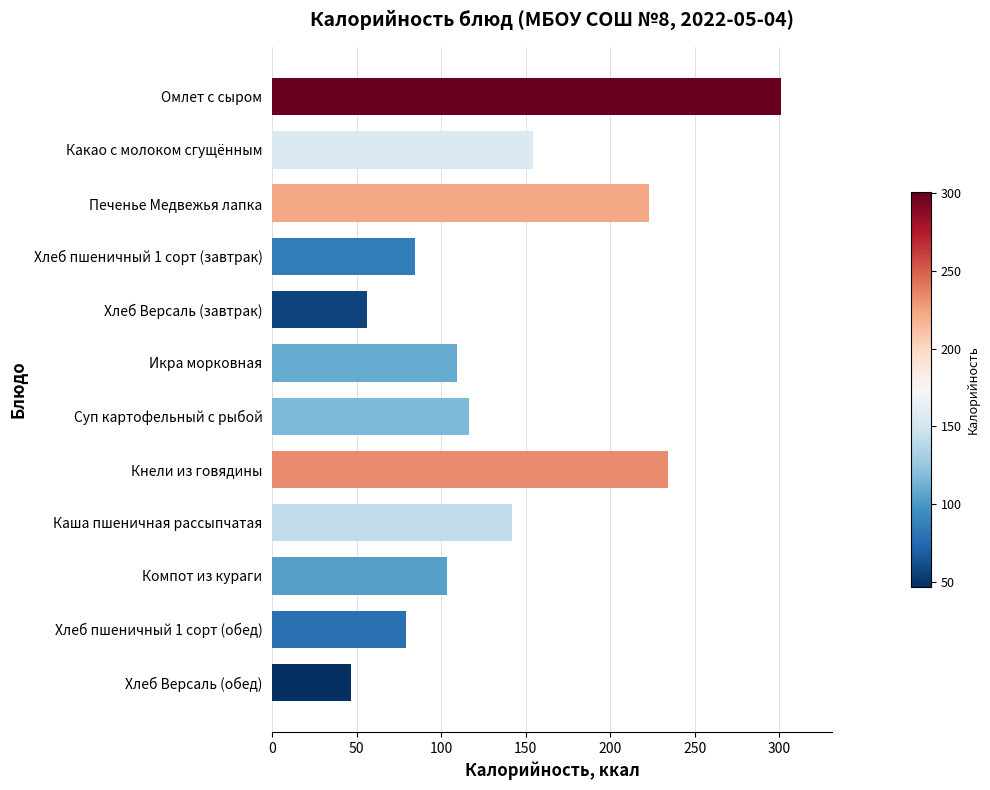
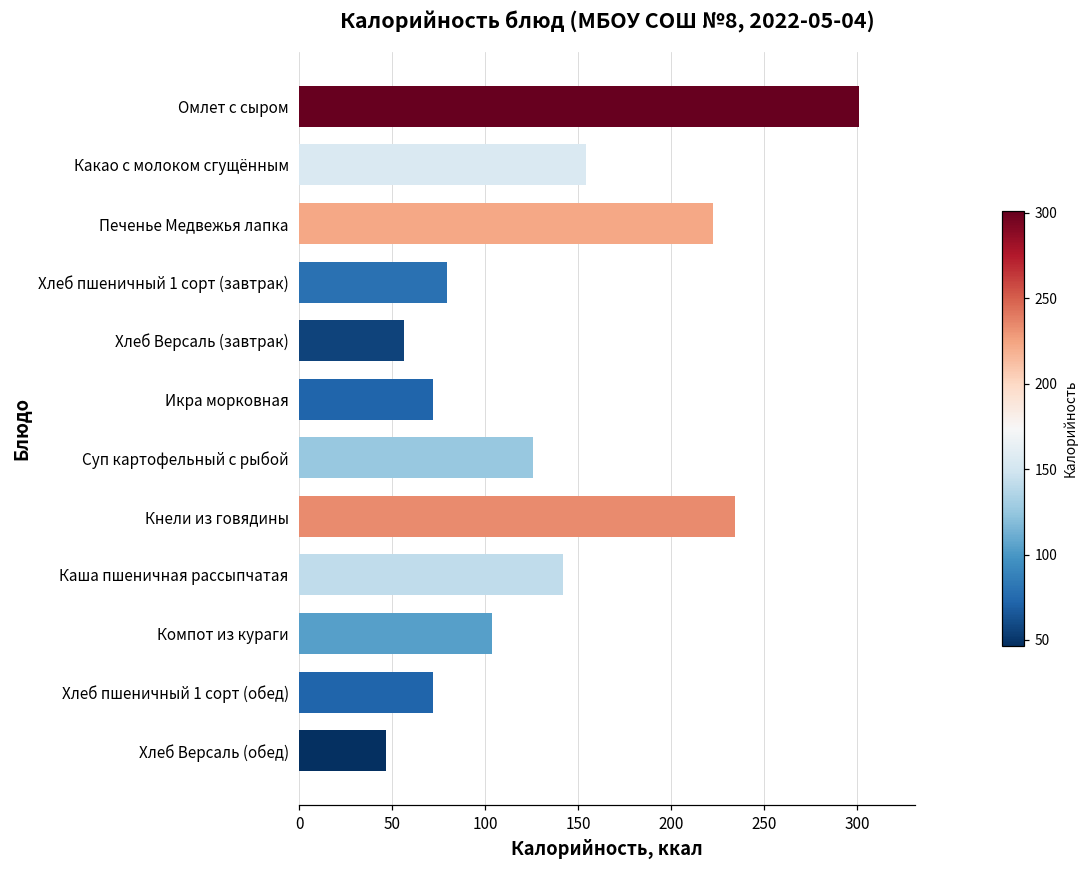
  {
    "Омлет с сыром": 301,
    "Какао с молоком сгущённым": 154,
    "Печенье Медвежья лапка": 223,
-   "Хлеб пшеничный 1 сорт (завтрак)": 84,
+   "Хлеб пшеничный 1 сорт (завтрак)": 79,
    "Хлеб Версаль (завтрак)": 56,
-   "Икра морковная": 109,
-   "Суп картофельный с рыбой": 116,
+   "Икра морковная": 72,
+   "Суп картофельный с рыбой": 126,
    "Кнели из говядины": 234,
    "Каша пшеничная рассыпчатая": 142,
    "Компот из кураги": 104,
-   "Хлеб пшеничный 1 сорт (обед)": 79,
+   "Хлеб пшеничный 1 сорт (обед)": 72,
    "Хлеб Версаль (обед)": 47
  }
